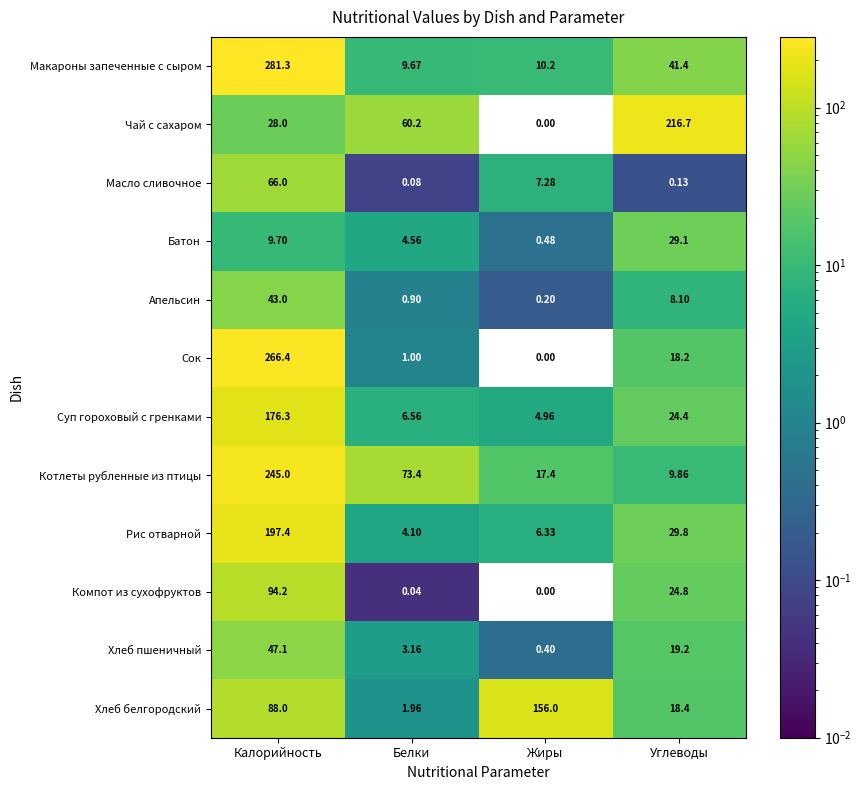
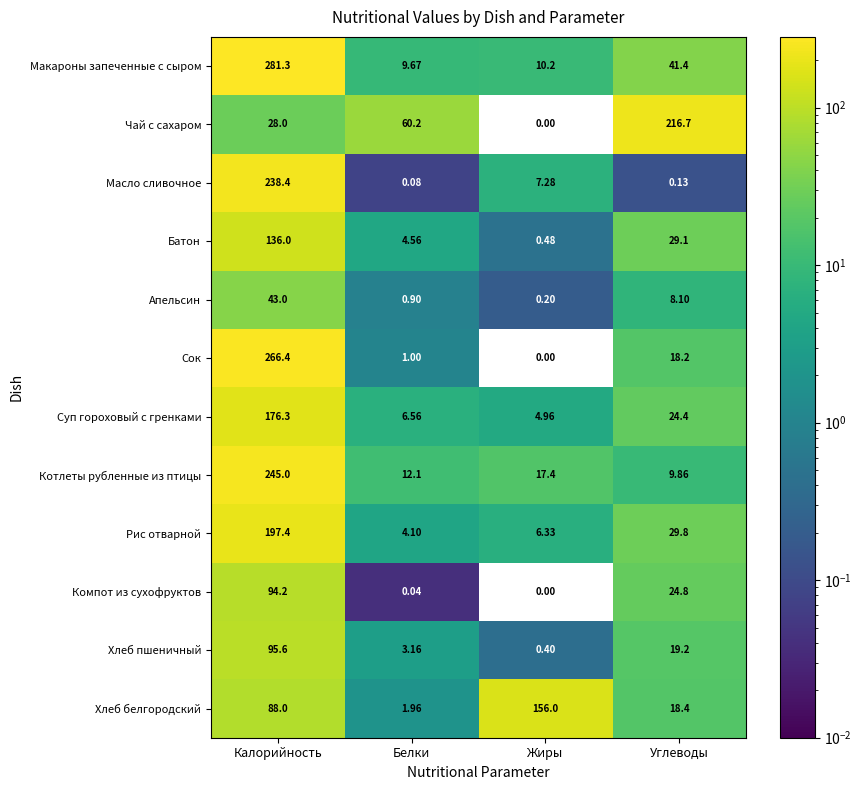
  {
    "Макароны запеченные с сыром": {
      "Калорийность": 281.3,
      "Белки": 9.67,
      "Жиры": 10.2,
      "Углеводы": 41.4
    },
    "Чай с сахаром": {
      "Калорийность": 28.0,
      "Белки": 60.2,
      "Жиры": 0.00,
      "Углеводы": 216.7
    },
    "Масло сливочное": {
-     "Калорийность": 66.0,
+     "Калорийность": 238.4,
      "Белки": 0.08,
      "Жиры": 7.28,
      "Углеводы": 0.13
    },
    "Батон": {
-     "Калорийность": 9.70,
+     "Калорийность": 136.0,
      "Белки": 4.56,
      "Жиры": 0.48,
      "Углеводы": 29.1
    },
    "Апельсин": {
      "Калорийность": 43.0,
      "Белки": 0.90,
      "Жиры": 0.20,
      "Углеводы": 8.10
    },
    "Сок": {
      "Калорийность": 266.4,
      "Белки": 1.00,
      "Жиры": 0.00,
      "Углеводы": 18.2
    },
    "Суп гороховый с гренками": {
      "Калорийность": 176.3,
      "Белки": 6.56,
      "Жиры": 4.96,
      "Углеводы": 24.4
    },
    "Котлеты рубленные из птицы": {
      "Калорийность": 245.0,
-     "Белки": 73.4,
+     "Белки": 12.1,
      "Жиры": 17.4,
      "Углеводы": 9.86
    },
    "Рис отварной": {
      "Калорийность": 197.4,
      "Белки": 4.10,
      "Жиры": 6.33,
      "Углеводы": 29.8
    },
    "Компот из сухофруктов": {
      "Калорийность": 94.2,
      "Белки": 0.04,
      "Жиры": 0.00,
      "Углеводы": 24.8
    },
    "Хлеб пшеничный": {
-     "Калорийность": 47.1,
+     "Калорийность": 95.6,
      "Белки": 3.16,
      "Жиры": 0.40,
      "Углеводы": 19.2
    },
    "Хлеб белгородский": {
      "Калорийность": 88.0,
      "Белки": 1.96,
      "Жиры": 156.0,
      "Углеводы": 18.4
    }
  }
